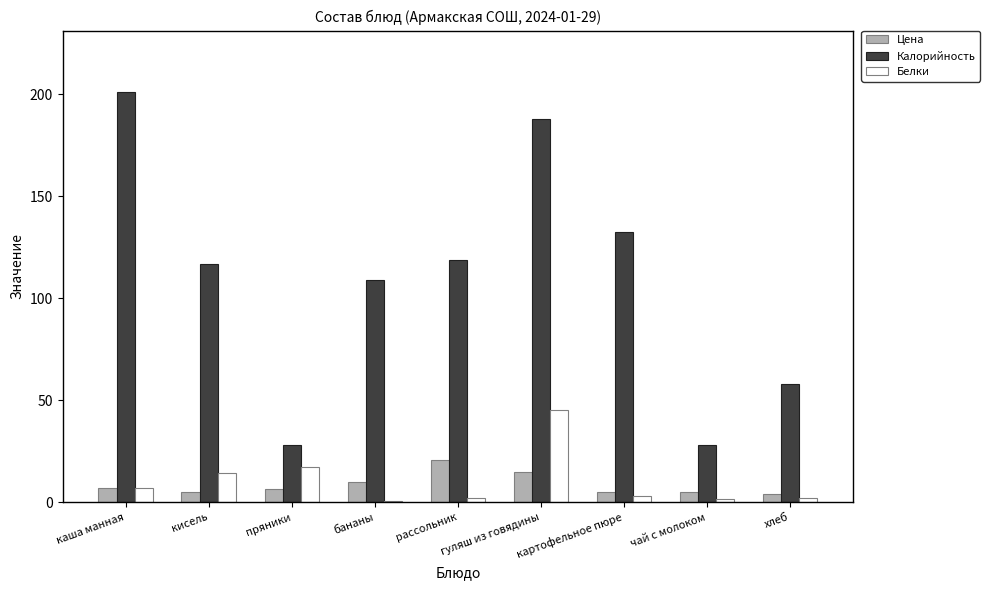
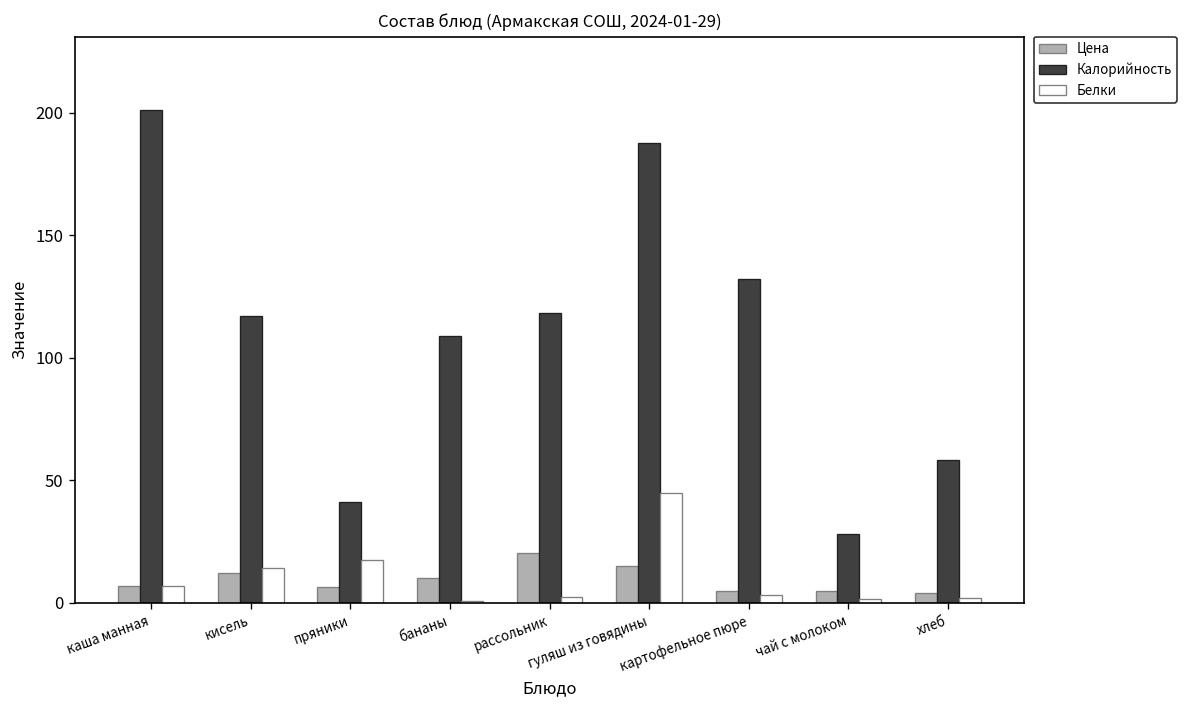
  {
    "Цена": {
      "каша манная": 7,
-     "кисель": 5,
+     "кисель": 12,
      "пряники": 6,
      "бананы": 10,
      "рассольник": 21,
      "гуляш из говядины": 15,
      "картофельное пюре": 5,
      "чай с молоком": 5,
      "хлеб": 4
    },
    "Калорийность": {
      "каша манная": 201,
      "кисель": 117,
-     "пряники": 28,
+     "пряники": 41,
      "бананы": 109,
      "рассольник": 119,
      "гуляш из говядины": 188,
      "картофельное пюре": 132,
      "чай с молоком": 28,
      "хлеб": 58
    },
    "Белки": {
      "каша манная": 7,
      "кисель": 14,
      "пряники": 18,
      "рассольник": 2,
      "гуляш из говядины": 45,
      "картофельное пюре": 3,
      "чай с молоком": 2,
      "хлеб": 2
    }
  }
